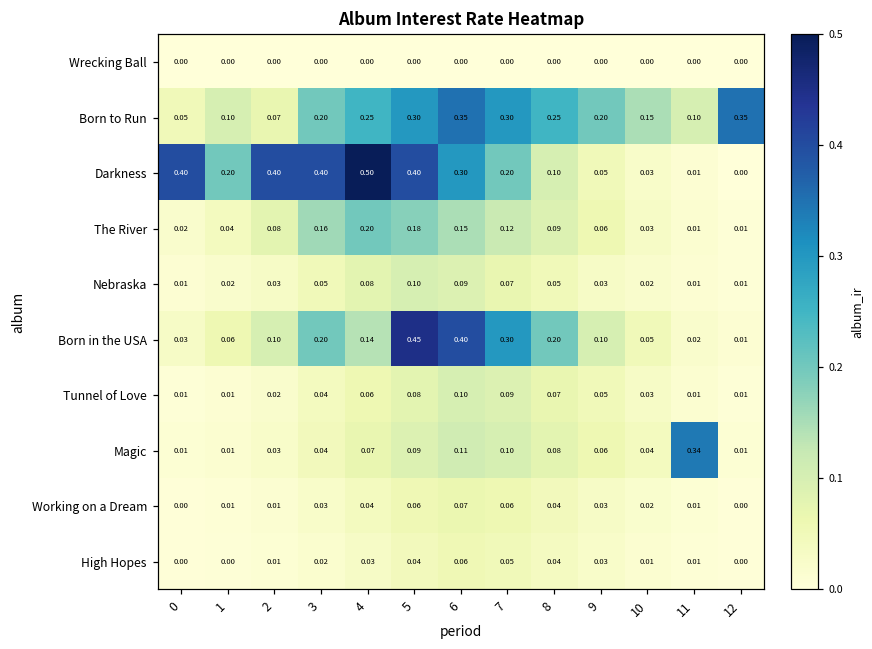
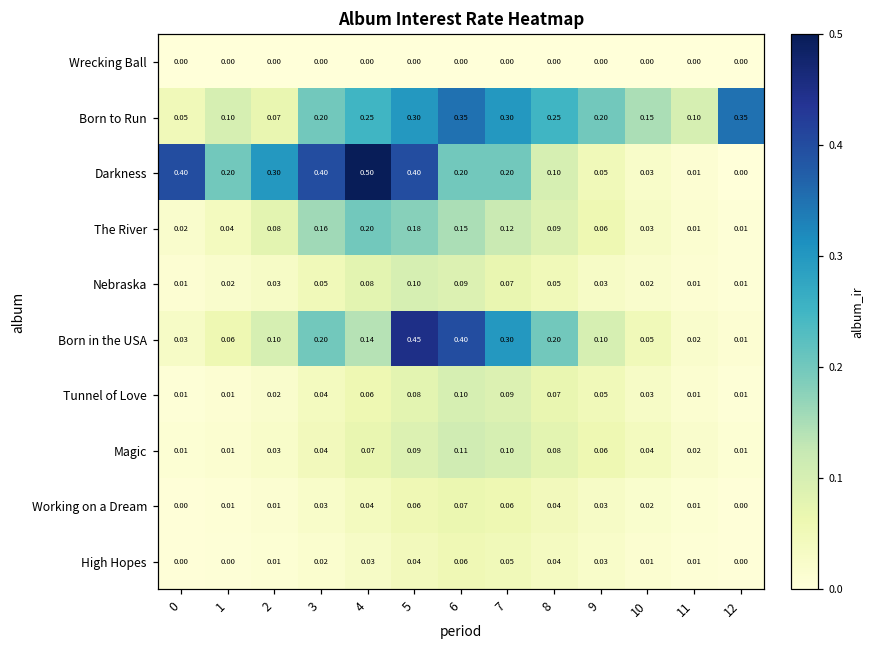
  {
    "Wrecking Ball": {
      "0": 0.00,
      "1": 0.00,
      "2": 0.00,
      "3": 0.00,
      "4": 0.00,
      "5": 0.00,
      "6": 0.00,
      "7": 0.00,
      "8": 0.00,
      "9": 0.00,
      "10": 0.00,
      "11": 0.00,
      "12": 0.00
    },
    "Born to Run": {
      "0": 0.05,
      "1": 0.10,
      "2": 0.07,
      "3": 0.20,
      "4": 0.25,
      "5": 0.30,
      "6": 0.35,
      "7": 0.30,
      "8": 0.25,
      "9": 0.20,
      "10": 0.15,
      "11": 0.10,
      "12": 0.35
    },
    "Darkness": {
      "0": 0.40,
      "1": 0.20,
-     "2": 0.40,
+     "2": 0.30,
      "3": 0.40,
      "4": 0.50,
      "5": 0.40,
-     "6": 0.30,
+     "6": 0.20,
      "7": 0.20,
      "8": 0.10,
      "9": 0.05,
      "10": 0.03,
      "11": 0.01,
      "12": 0.00
    },
    "The River": {
      "0": 0.02,
      "1": 0.04,
      "2": 0.08,
      "3": 0.16,
      "4": 0.20,
      "5": 0.18,
      "6": 0.15,
      "7": 0.12,
      "8": 0.09,
      "9": 0.06,
      "10": 0.03,
      "11": 0.01,
      "12": 0.01
    },
    "Nebraska": {
      "0": 0.01,
      "1": 0.02,
      "2": 0.03,
      "3": 0.05,
      "4": 0.08,
      "5": 0.10,
      "6": 0.09,
      "7": 0.07,
      "8": 0.05,
      "9": 0.03,
      "10": 0.02,
      "11": 0.01,
      "12": 0.01
    },
    "Born in the USA": {
      "0": 0.03,
      "1": 0.06,
      "2": 0.10,
      "3": 0.20,
      "4": 0.14,
      "5": 0.45,
      "6": 0.40,
      "7": 0.30,
      "8": 0.20,
      "9": 0.10,
      "10": 0.05,
      "11": 0.02,
      "12": 0.01
    },
    "Tunnel of Love": {
      "0": 0.01,
      "1": 0.01,
      "2": 0.02,
      "3": 0.04,
      "4": 0.06,
      "5": 0.08,
      "6": 0.10,
      "7": 0.09,
      "8": 0.07,
      "9": 0.05,
      "10": 0.03,
      "11": 0.01,
      "12": 0.01
    },
    "Magic": {
      "0": 0.01,
      "1": 0.01,
      "2": 0.03,
      "3": 0.04,
      "4": 0.07,
      "5": 0.09,
      "6": 0.11,
      "7": 0.10,
      "8": 0.08,
      "9": 0.06,
      "10": 0.04,
-     "11": 0.34,
+     "11": 0.02,
      "12": 0.01
    },
    "Working on a Dream": {
      "0": 0.00,
      "1": 0.01,
      "2": 0.01,
      "3": 0.03,
      "4": 0.04,
      "5": 0.06,
      "6": 0.07,
      "7": 0.06,
      "8": 0.04,
      "9": 0.03,
      "10": 0.02,
      "11": 0.01,
      "12": 0.00
    },
    "High Hopes": {
      "0": 0.00,
      "1": 0.00,
      "2": 0.01,
      "3": 0.02,
      "4": 0.03,
      "5": 0.04,
      "6": 0.06,
      "7": 0.05,
      "8": 0.04,
      "9": 0.03,
      "10": 0.01,
      "11": 0.01,
      "12": 0.00
    }
  }
